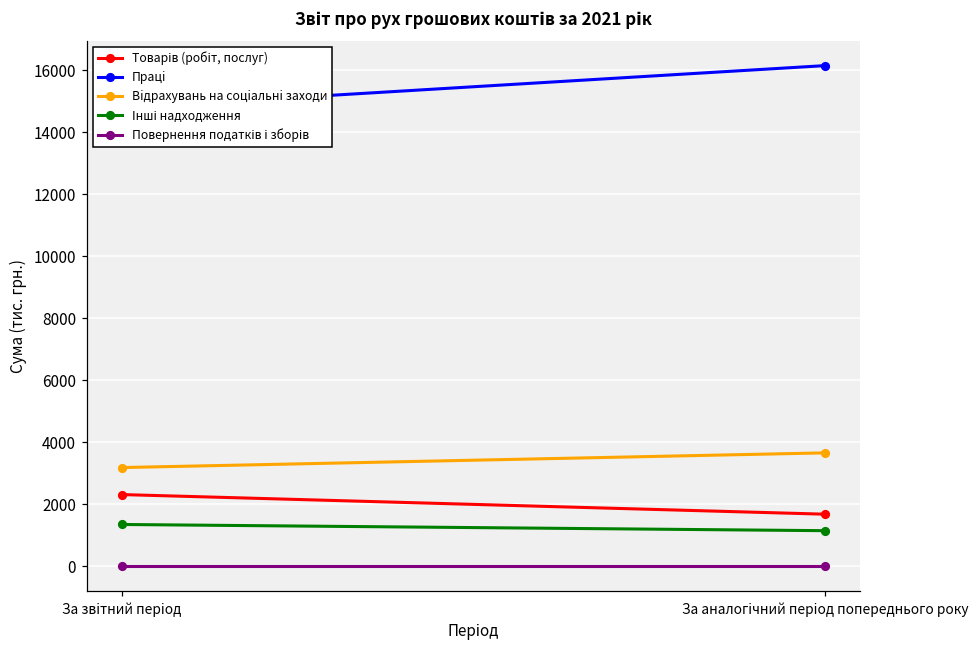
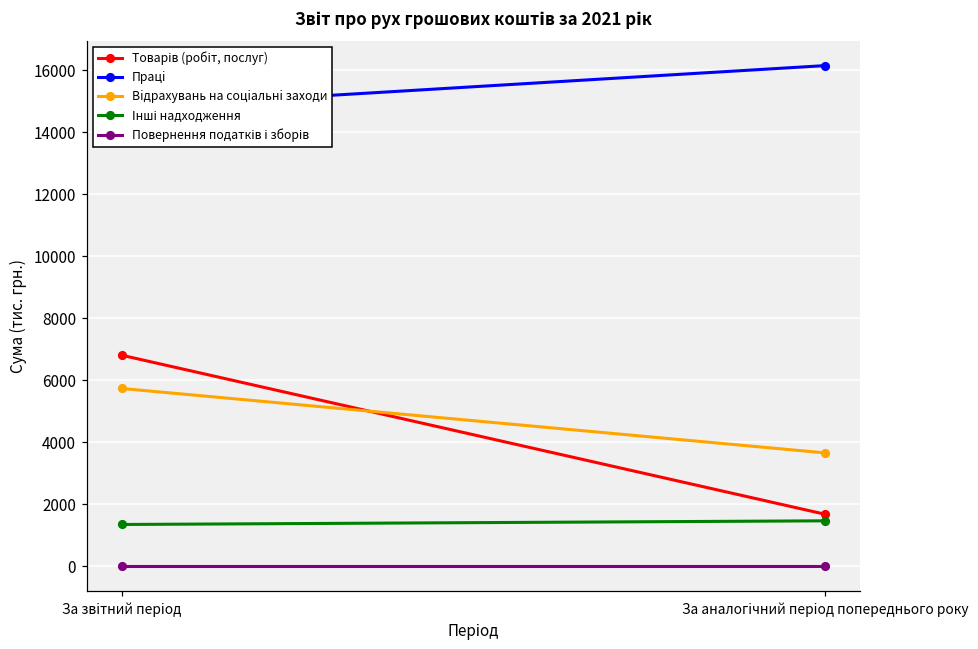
  {
    "Товарів (робіт, послуг)": {
-     "За звітний період": 2300,
+     "За звітний період": 6800,
      "За аналогічний період попереднього року": 1700
    },
    "Працi": {
      "За аналогічний період попереднього року": 16200
    },
    "Вiдрахувань на соцiальнi заходи": {
-     "За звітний період": 3200,
+     "За звітний період": 5700,
      "За аналогічний період попереднього року": 3700
    },
    "Інші надходження": {
      "За звітний період": 1400,
-     "За аналогічний період попереднього року": 1200
+     "За аналогічний період попереднього року": 1500
    },
    "Повернення податків і зборів": {
      "За звітний період": 0,
      "За аналогічний період попереднього року": 0
    }
  }
